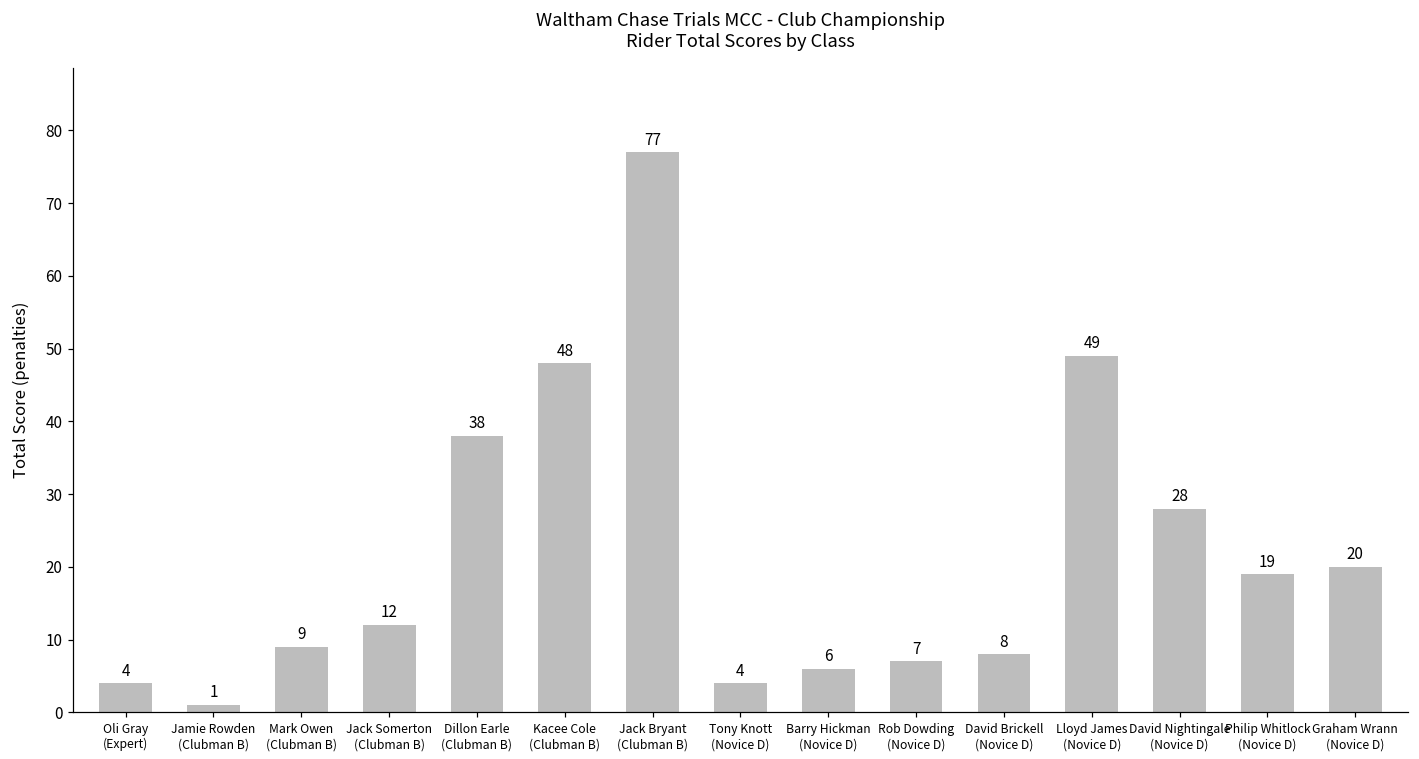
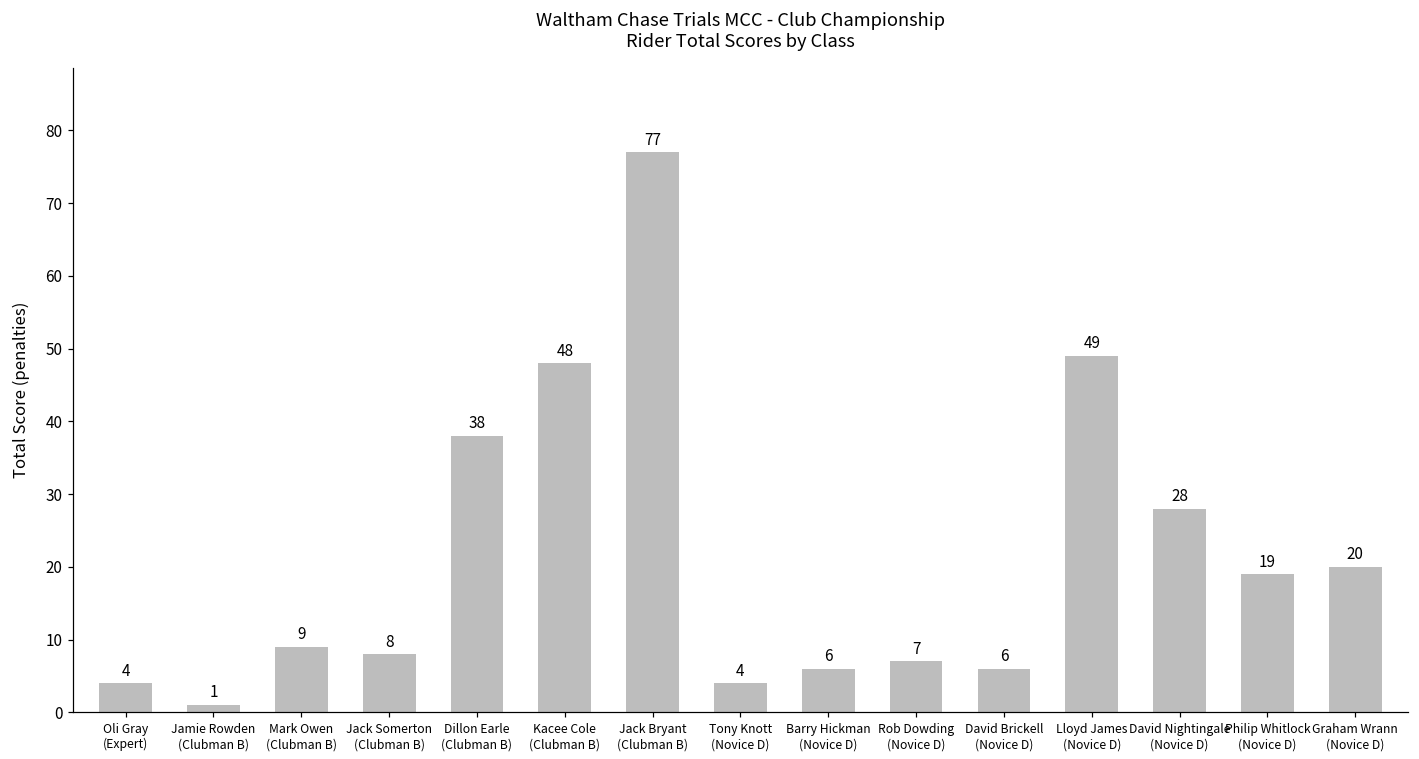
  {
    "Oli Gray (Expert)": 4,
    "Jamie Rowden (Clubman B)": 1,
    "Mark Owen (Clubman B)": 9,
-   "Jack Somerton (Clubman B)": 12,
+   "Jack Somerton (Clubman B)": 8,
    "Dillon Earle (Clubman B)": 38,
    "Kacee Cole (Clubman B)": 48,
    "Jack Bryant (Clubman B)": 77,
    "Tony Knott (Novice D)": 4,
    "Barry Hickman (Novice D)": 6,
    "Rob Dowding (Novice D)": 7,
-   "David Brickell (Novice D)": 8,
+   "David Brickell (Novice D)": 6,
    "Lloyd James (Novice D)": 49,
    "David Nightingale (Novice D)": 28,
    "Philip Whitlock (Novice D)": 19,
    "Graham Wrann (Novice D)": 20
  }
